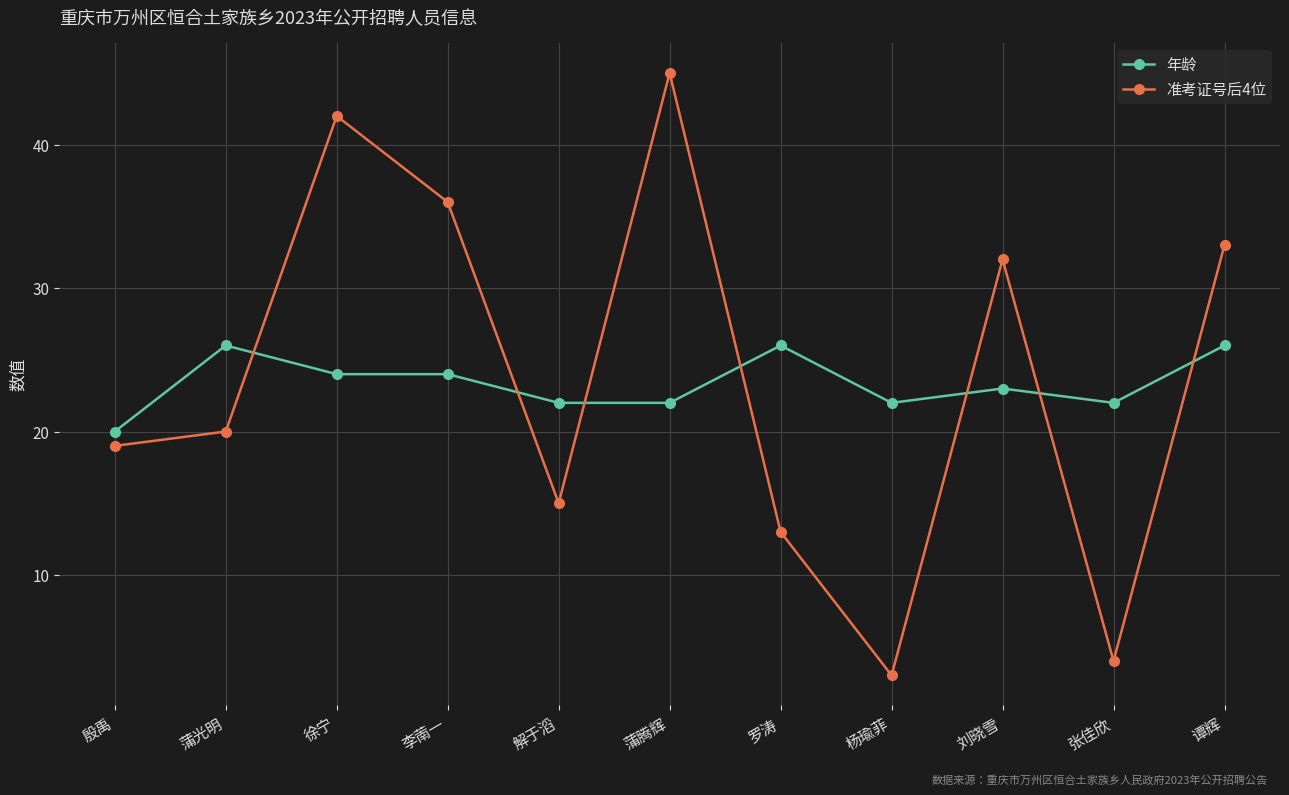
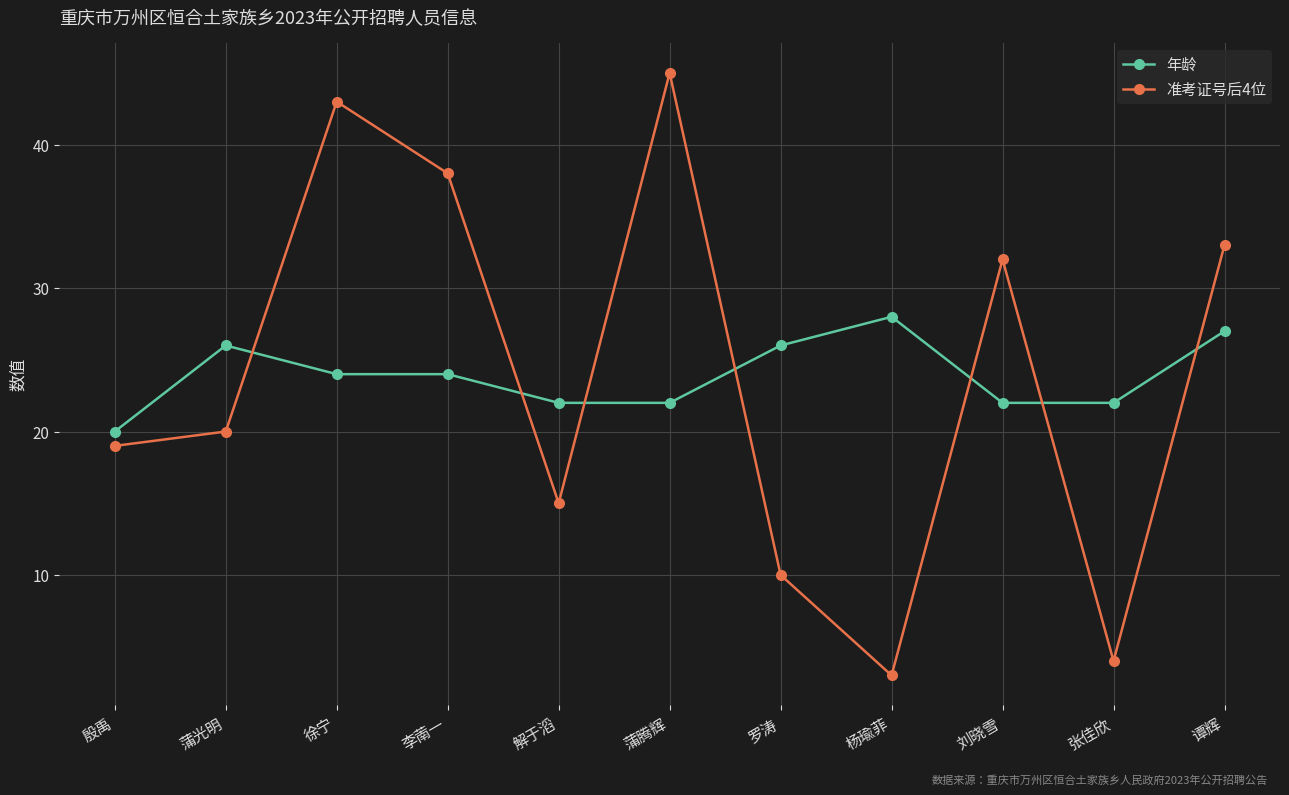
  {
    "年龄": {
      "殷禹": 20,
      "蒲光明": 26,
      "徐宁": 24,
      "李萳一": 24,
      "解于滔": 22,
      "蒲腾辉": 22,
      "罗涛": 26,
-     "杨瑜菲": 22,
-     "刘晓雪": 23,
+     "杨瑜菲": 28,
+     "刘晓雪": 22,
      "张佳欣": 22,
-     "谭辉": 26
+     "谭辉": 27
    },
    "准考证号后4位": {
      "殷禹": 19,
      "蒲光明": 20,
-     "徐宁": 42,
-     "李萳一": 36,
+     "徐宁": 43,
+     "李萳一": 38,
      "解于滔": 15,
      "蒲腾辉": 45,
-     "罗涛": 13,
+     "罗涛": 10,
      "杨瑜菲": 3,
      "刘晓雪": 32,
      "张佳欣": 4,
      "谭辉": 33
    }
  }
